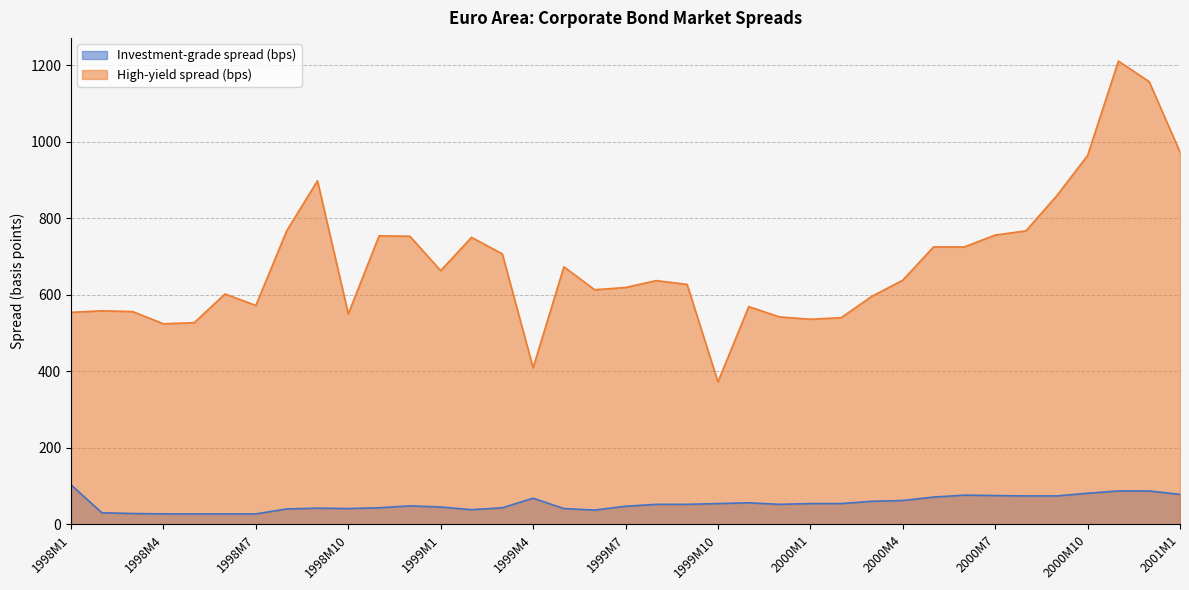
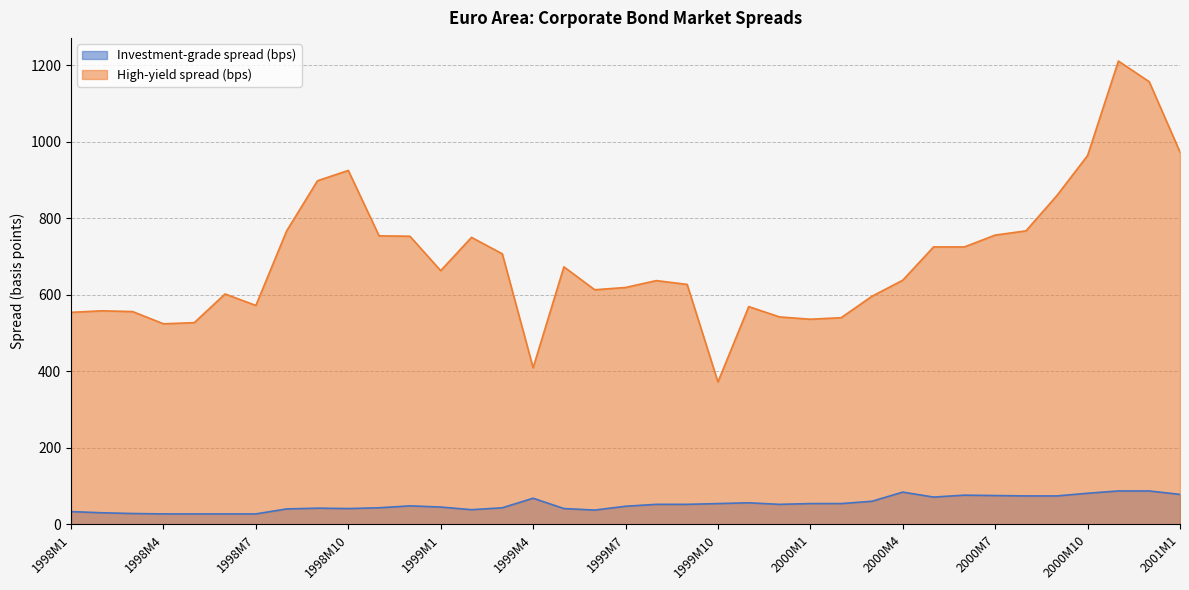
  {
    "Investment-grade spread (bps)": {
-     "1998M1": 100,
+     "1998M1": 30,
      "1998M4": 30,
      "1998M7": 30,
      "1998M10": 40,
      "1999M1": 50,
      "1999M4": 70,
      "1999M7": 50,
      "1999M10": 50,
      "2000M1": 50,
-     "2000M4": 60,
+     "2000M4": 80,
      "2000M7": 80,
      "2000M10": 80,
      "2001M1": 80
    },
    "High-yield spread (bps)": {
      "1998M1": 550,
      "1998M4": 520,
      "1998M7": 570,
-     "1998M10": 550,
+     "1998M10": 930,
      "1999M1": 660,
      "1999M4": 410,
      "1999M7": 620,
      "1999M10": 370,
      "2000M1": 540,
      "2000M4": 640,
      "2000M7": 760,
      "2000M10": 960,
      "2001M1": 970
    }
  }
